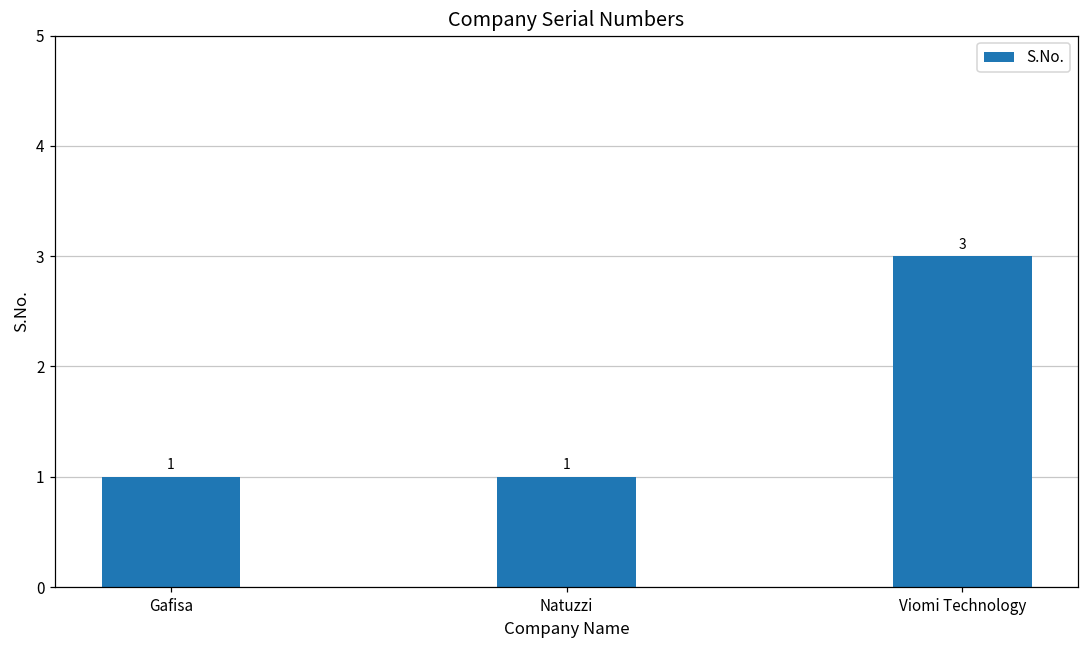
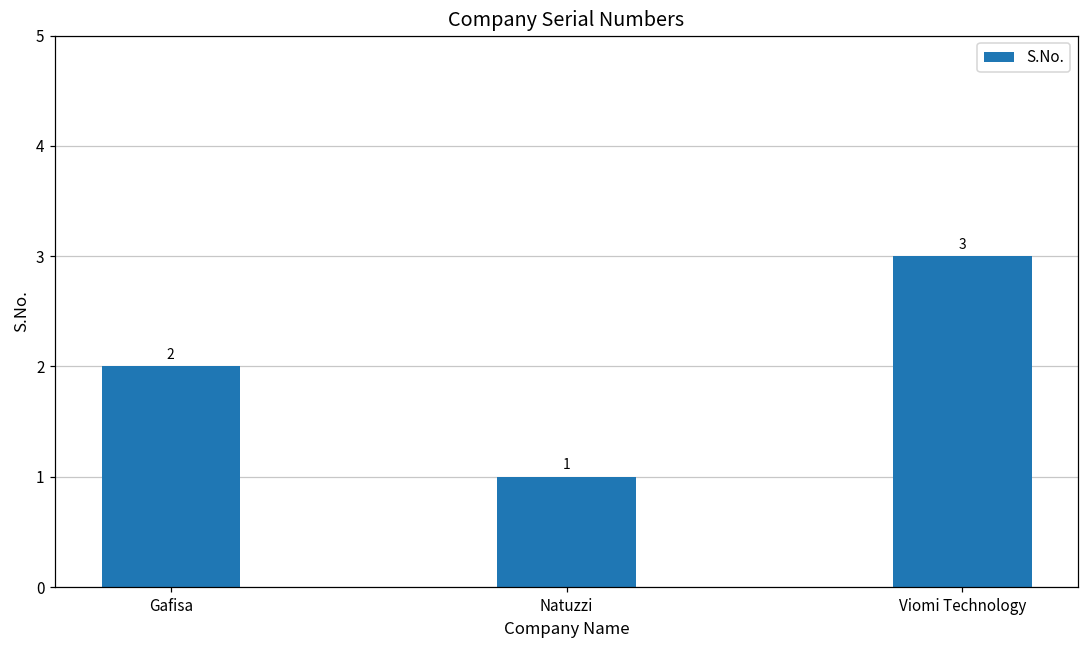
  {
-   "Gafisa": 1,
+   "Gafisa": 2,
    "Natuzzi": 1,
    "Viomi Technology": 3
  }
